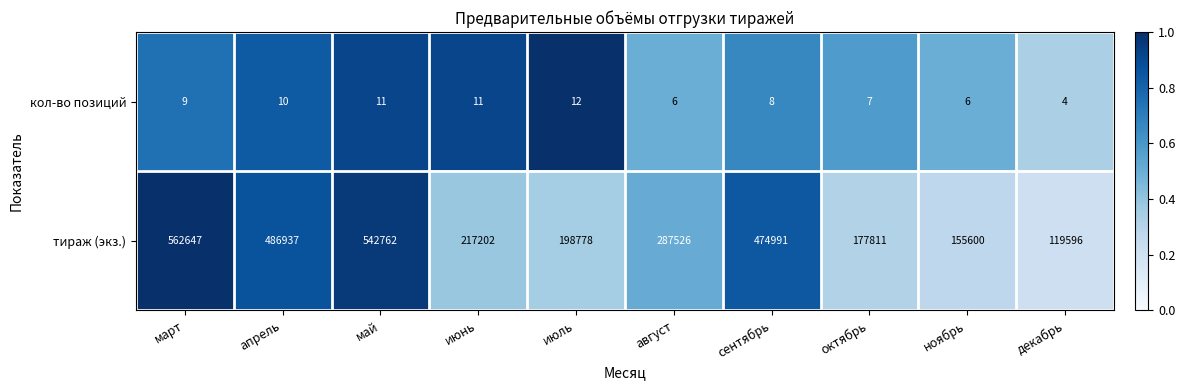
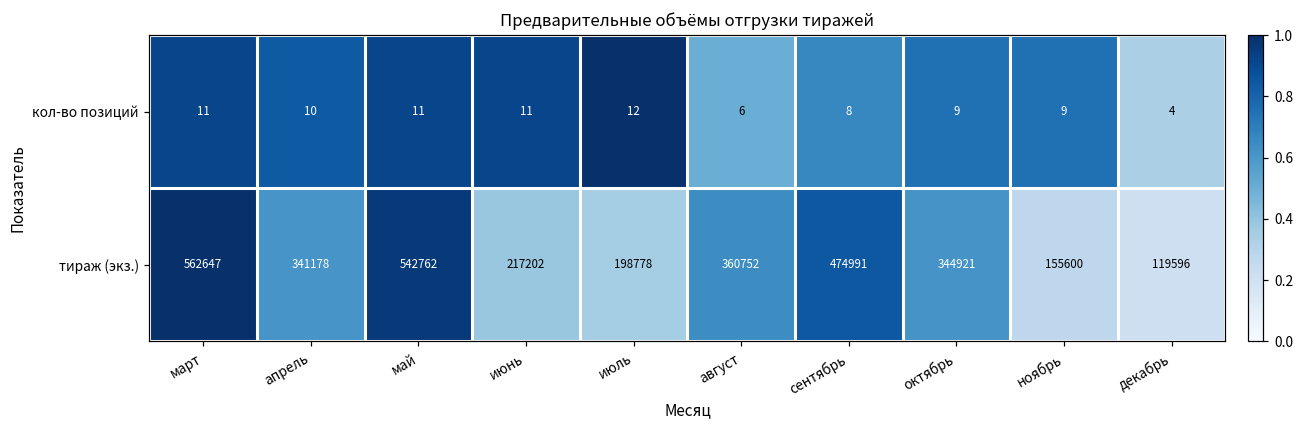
  {
    "кол-во позиций": {
-     "март": 9,
+     "март": 11,
      "апрель": 10,
      "май": 11,
      "июнь": 11,
      "июль": 12,
      "август": 6,
      "сентябрь": 8,
-     "октябрь": 7,
-     "ноябрь": 6,
+     "октябрь": 9,
+     "ноябрь": 9,
      "декабрь": 4
    },
    "тираж (экз.)": {
      "март": 562647,
-     "апрель": 486937,
+     "апрель": 341178,
      "май": 542762,
      "июнь": 217202,
      "июль": 198778,
-     "август": 287526,
+     "август": 360752,
      "сентябрь": 474991,
-     "октябрь": 177811,
+     "октябрь": 344921,
      "ноябрь": 155600,
      "декабрь": 119596
    }
  }
